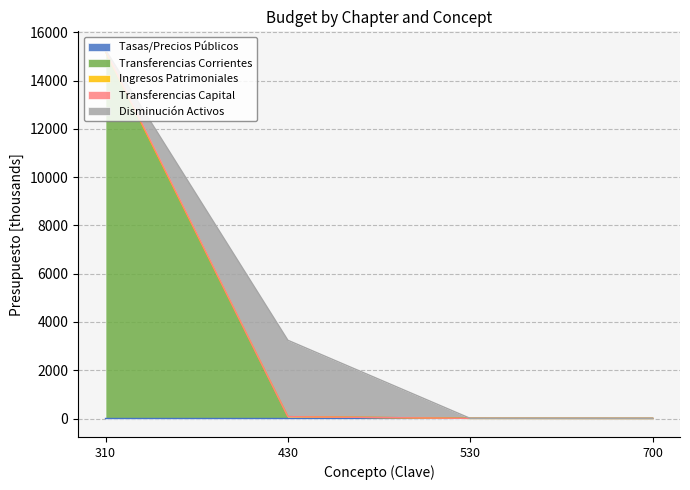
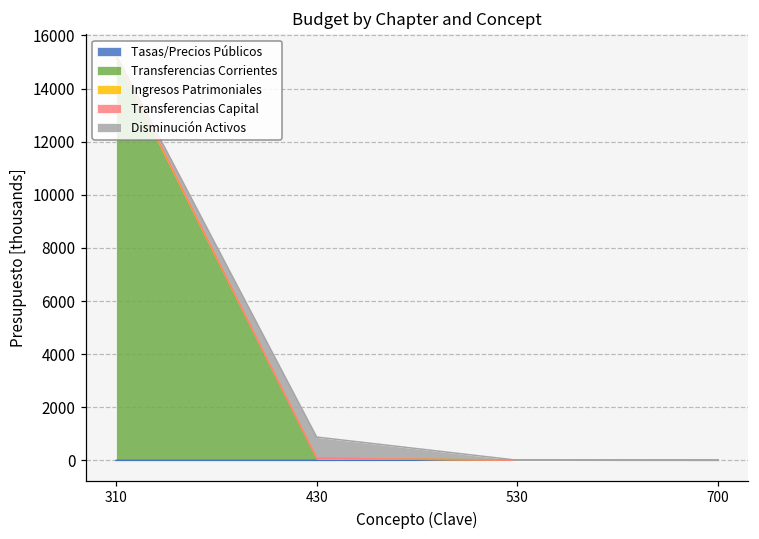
  {
    "Tasas/Precios Públicos": {
      "310": 0
    },
    "Disminución Activos": {
-     "430": 3200
+     "430": 800
    }
  }
